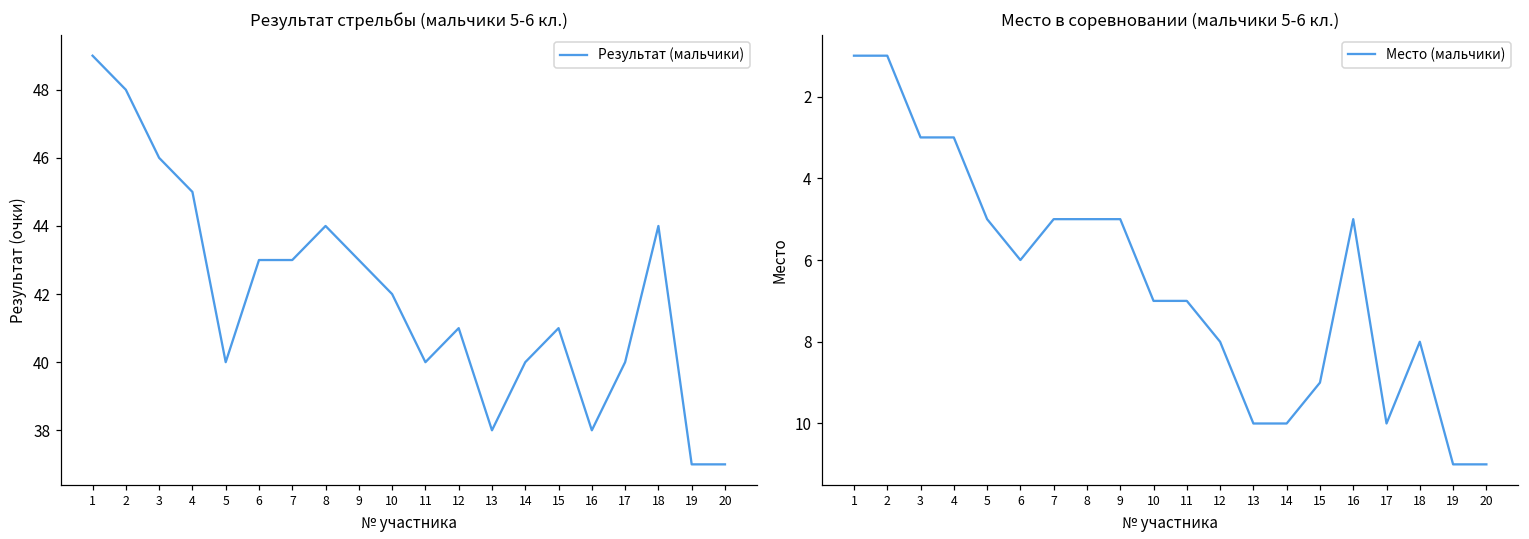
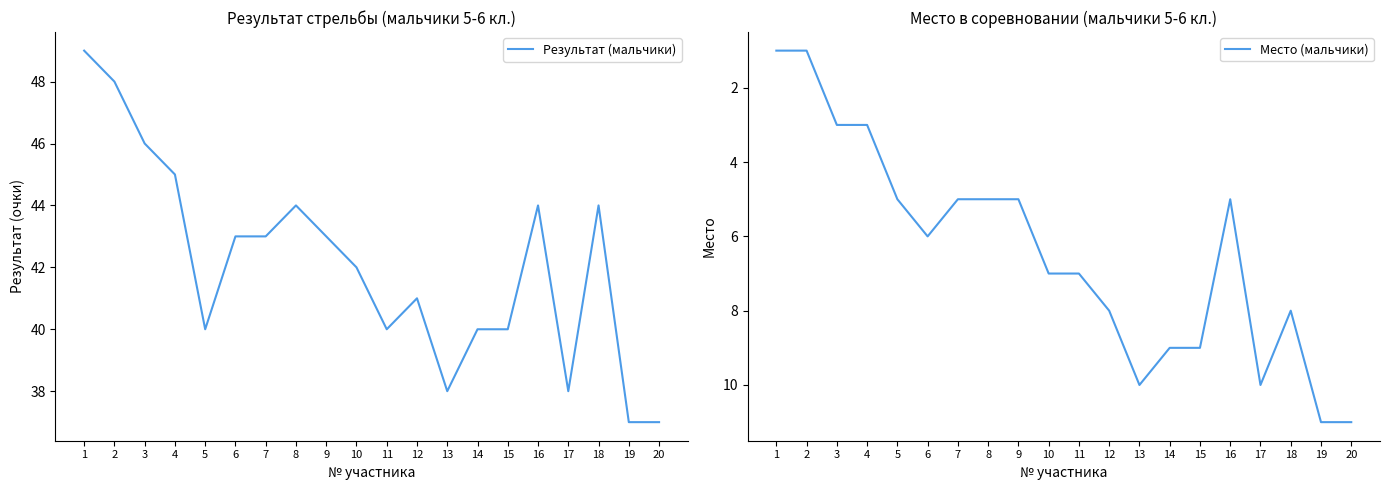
  {
    "Результат стрельбы (мальчики 5-6 кл.)": {
      "1": 49,
      "2": 48,
      "3": 46,
      "4": 45,
      "5": 40,
      "6": 43,
      "7": 43,
      "8": 44,
      "9": 43,
      "10": 42,
      "11": 40,
      "12": 41,
      "13": 38,
      "14": 40,
-     "15": 41,
-     "16": 38,
-     "17": 40,
+     "15": 40,
+     "16": 44,
+     "17": 38,
      "18": 44,
      "19": 37,
      "20": 37
    },
    "Место в соревновании (мальчики 5-6 кл.)": {
      "1": 1,
      "2": 1,
      "3": 3,
      "4": 3,
      "5": 5,
      "6": 6,
      "7": 5,
      "8": 5,
      "9": 5,
      "10": 7,
      "11": 7,
      "12": 8,
      "13": 10,
-     "14": 10,
+     "14": 9,
      "15": 9,
      "16": 5,
      "17": 10,
      "18": 8,
      "19": 11,
      "20": 11
    }
  }
